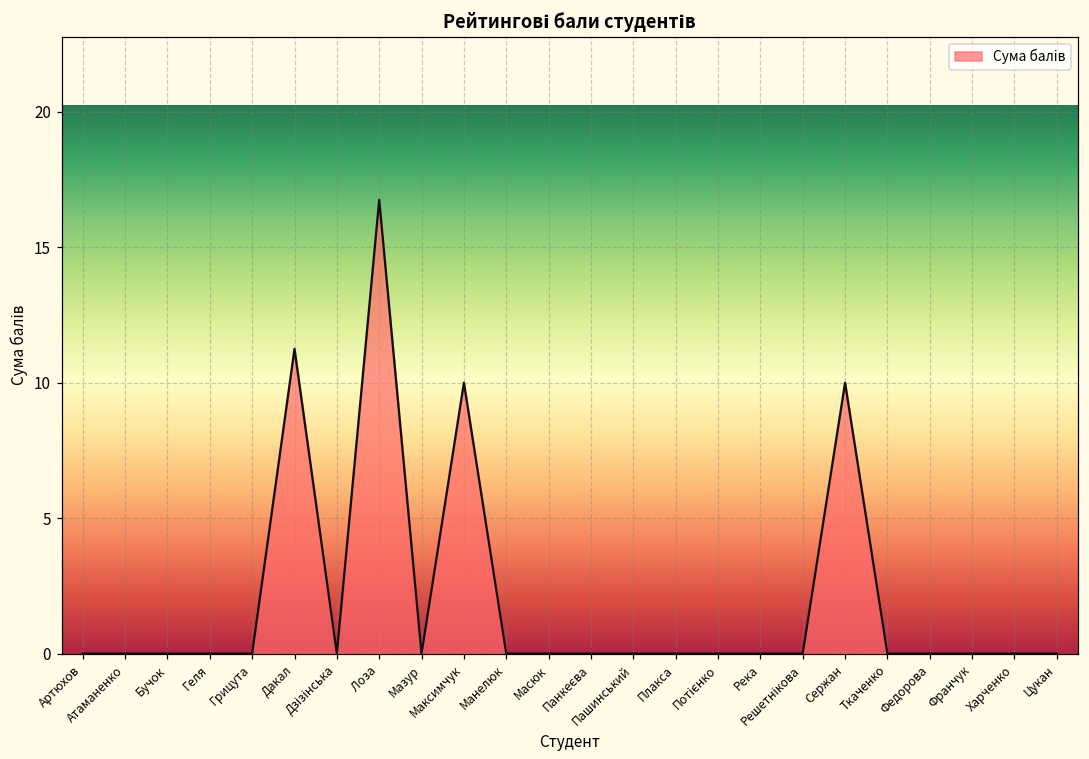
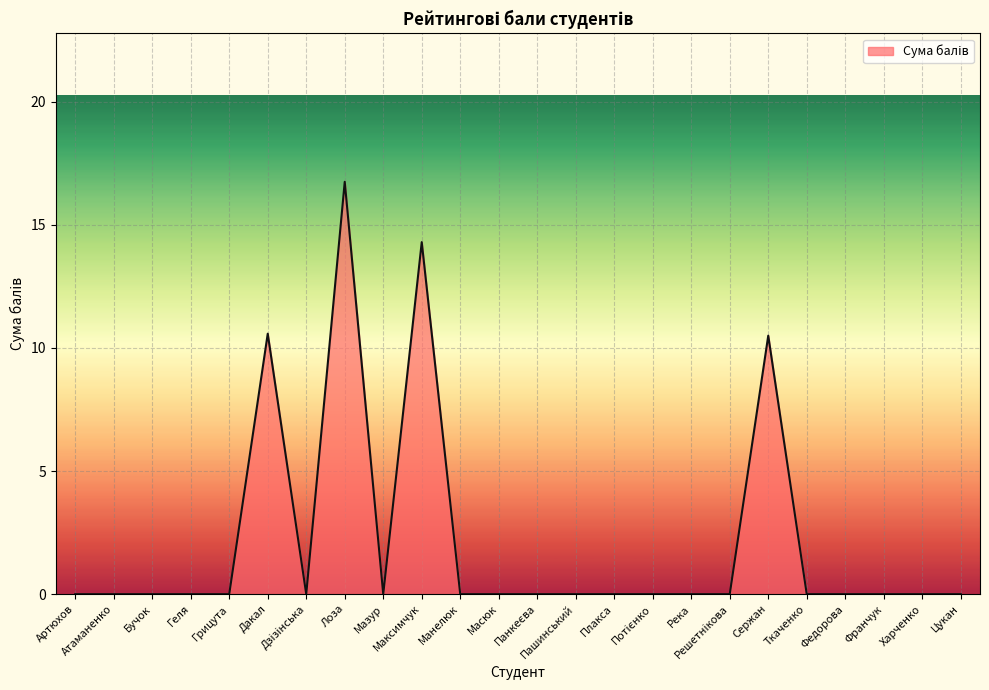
  {
    "Артюхов": 0.0,
    "Атаманенко": 0.0,
    "Бучок": 0.0,
    "Геля": 0.0,
    "Грицута": 0.0,
-   "Дакал": 11.3,
+   "Дакал": 10.6,
    "Дзізінська": 0.0,
    "Лоза": 16.8,
    "Мазур": 0.0,
-   "Максимчук": 10.0,
+   "Максимчук": 14.3,
    "Манелюк": 0.0,
    "Масюк": 0.0,
    "Панкеєва": 0.0,
    "Пашинський": 0.0,
    "Плакса": 0.0,
    "Потієнко": 0.0,
    "Река": 0.0,
    "Решетнікова": 0.0,
-   "Сержан": 10.0,
+   "Сержан": 10.5,
    "Ткаченко": 0.0,
    "Федорова": 0.0,
    "Франчук": 0.0,
    "Харченко": 0.0,
    "Цукан": 0.0
  }
